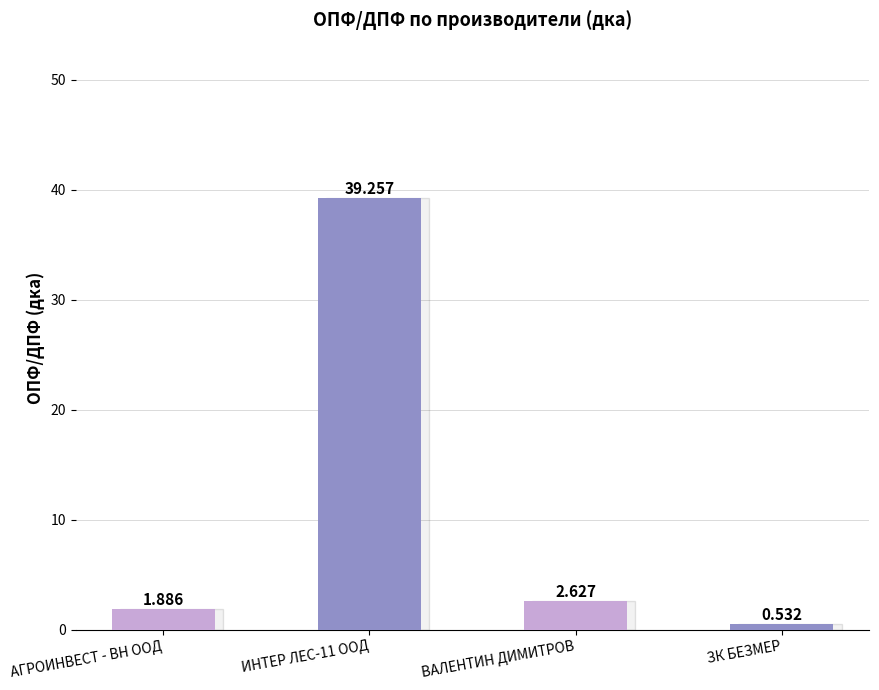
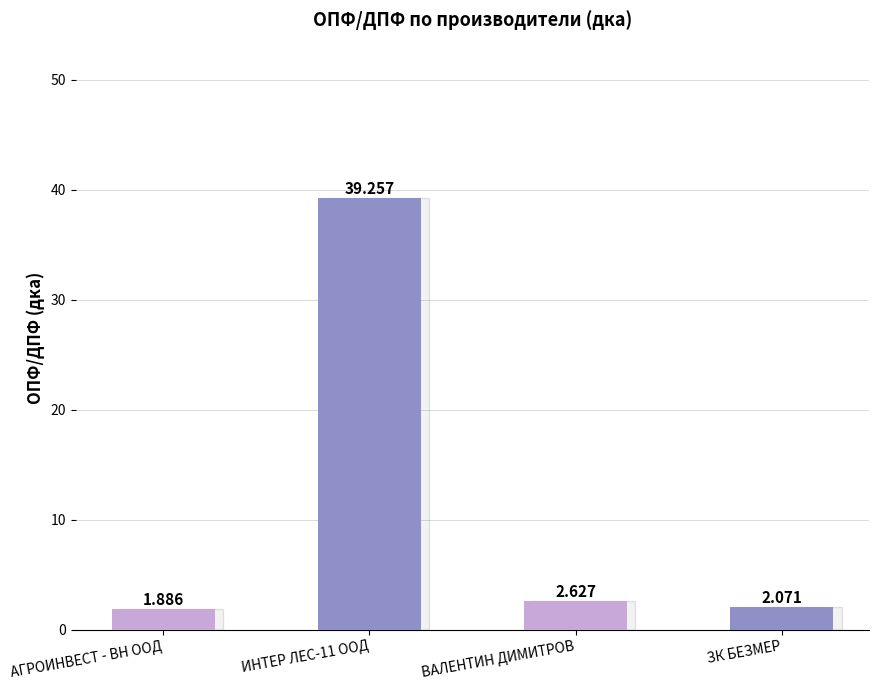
  {
    "АГРОИНВЕСТ - ВН ООД": 1.886,
    "ИНТЕР ЛЕС-11 ООД": 39.257,
    "ВАЛЕНТИН ДИМИТРОВ": 2.627,
-   "ЗК БЕЗМЕР": 0.532
+   "ЗК БЕЗМЕР": 2.071
  }
